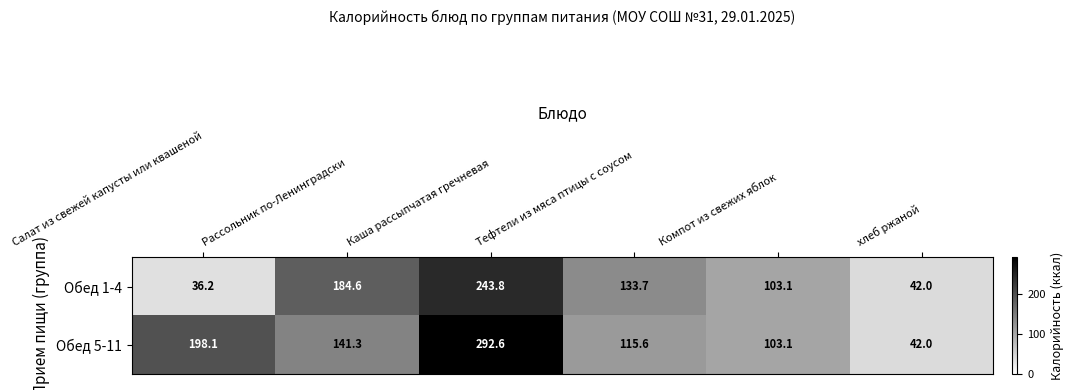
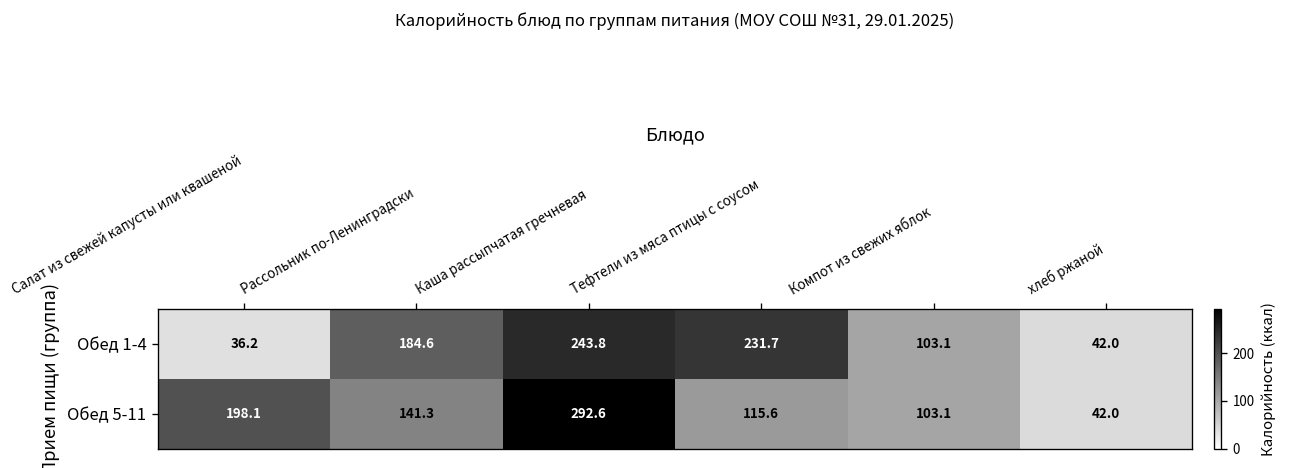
  {
    "Обед 1-4": {
      "Салат из свежей капусты или квашеной": 36.2,
      "Рассольник по-Ленинградски": 184.6,
      "Каша рассыпчатая гречневая": 243.8,
-     "Тефтели из мяса птицы с соусом": 133.7,
+     "Тефтели из мяса птицы с соусом": 231.7,
      "Компот из свежих яблок": 103.1,
      "хлеб ржаной": 42.0
    },
    "Обед 5-11": {
      "Салат из свежей капусты или квашеной": 198.1,
      "Рассольник по-Ленинградски": 141.3,
      "Каша рассыпчатая гречневая": 292.6,
      "Тефтели из мяса птицы с соусом": 115.6,
      "Компот из свежих яблок": 103.1,
      "хлеб ржаной": 42.0
    }
  }
